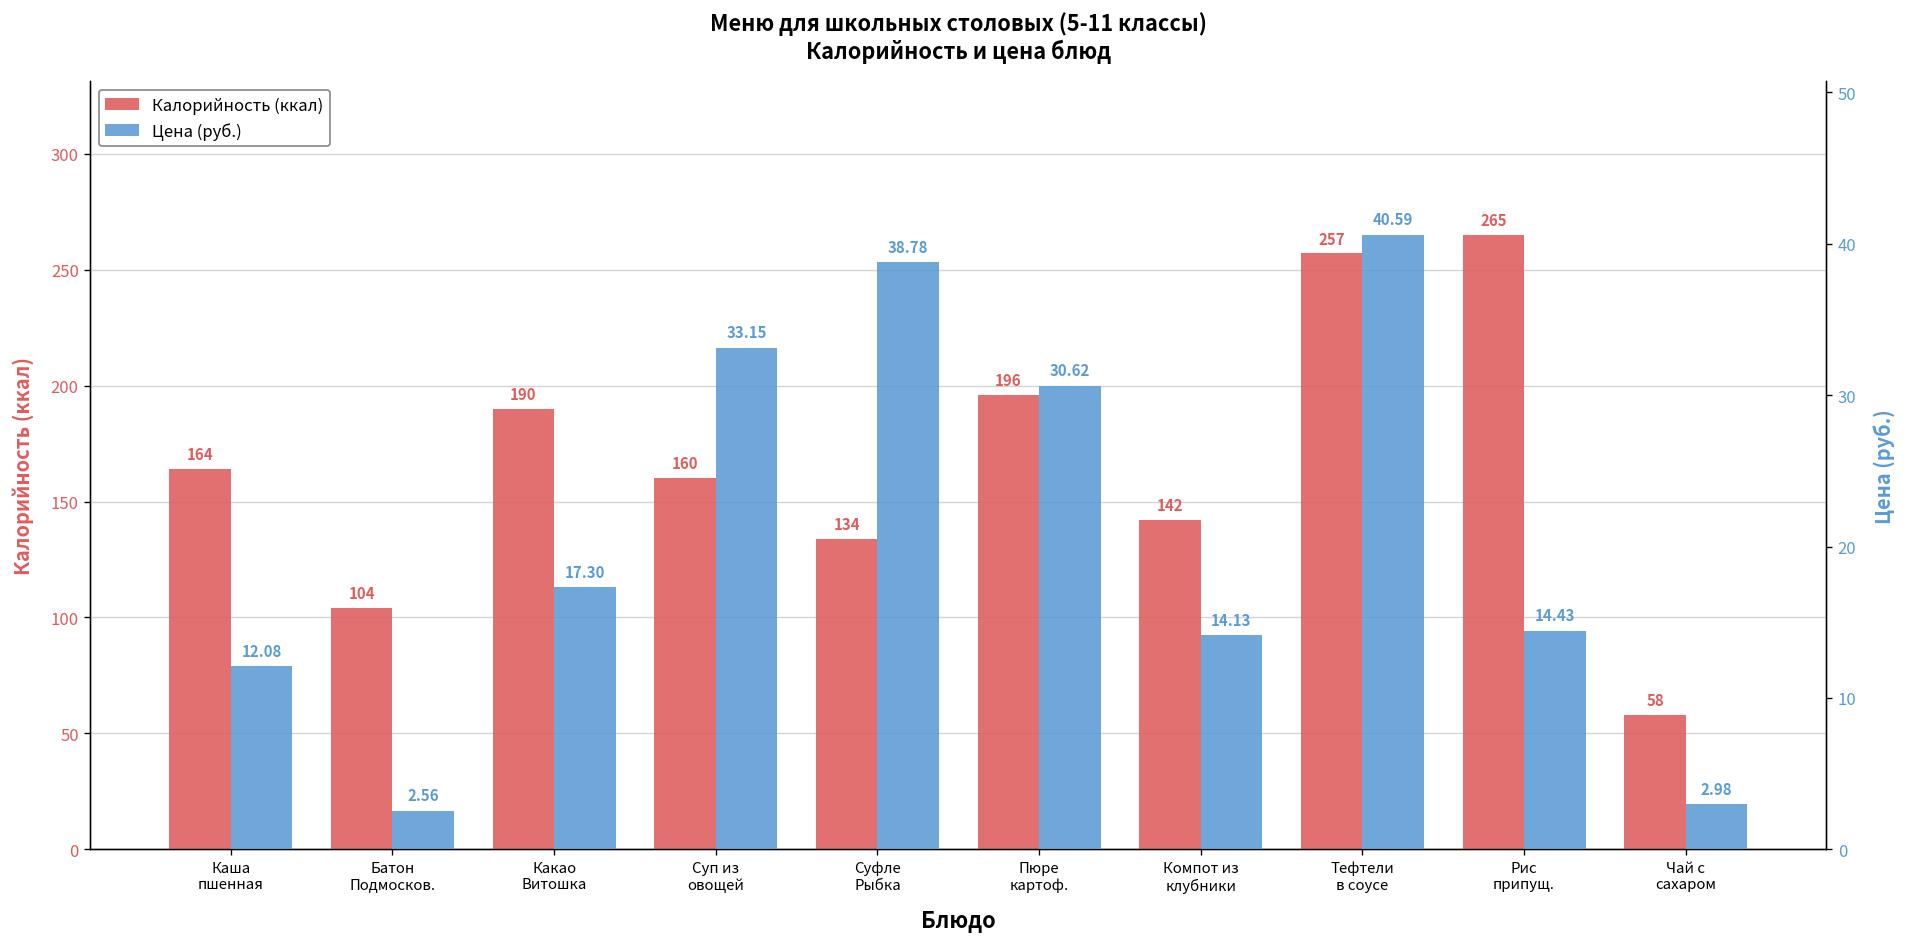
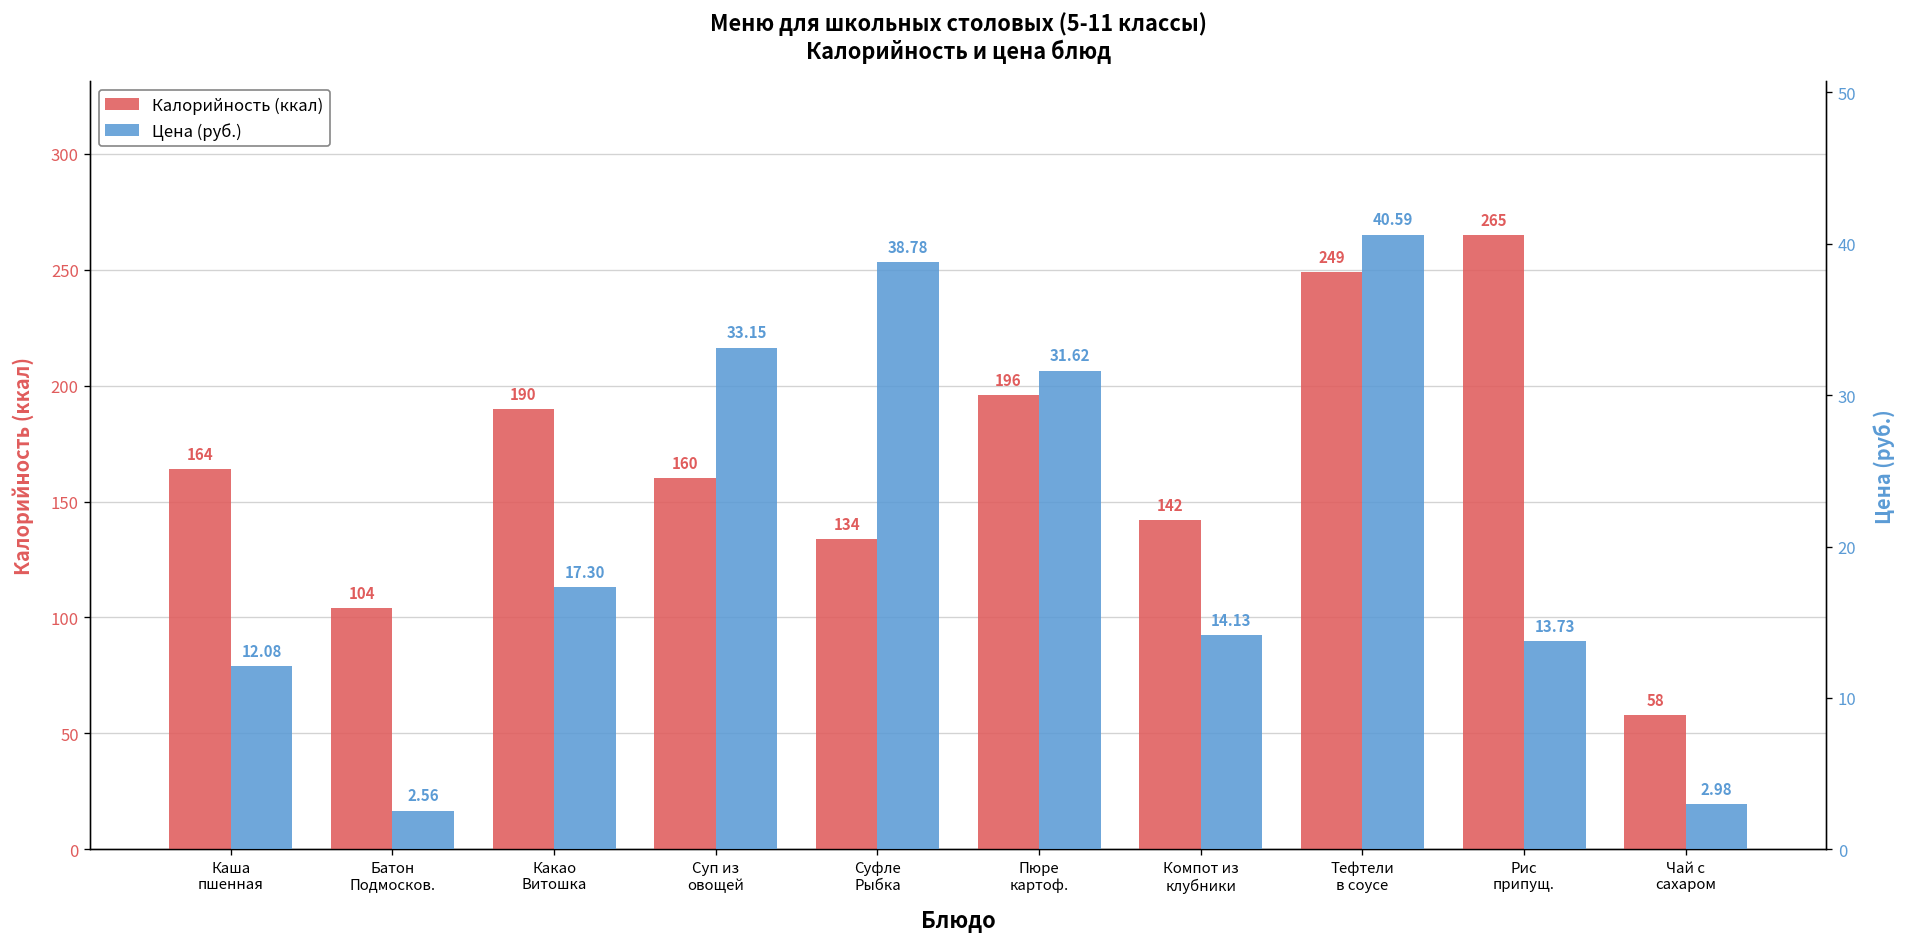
  {
    "Калорийность (ккал)": {
      "Каша пшенная": 164,
      "Батон Подмосков.": 104,
      "Какао Витошка": 190,
      "Суп из овощей": 160,
      "Суфле Рыбка": 134,
      "Пюре картоф.": 196,
      "Компот из клубники": 142,
-     "Тефтели в соусе": 257,
+     "Тефтели в соусе": 249,
      "Рис припущ.": 265,
      "Чай с сахаром": 58
    },
    "Цена (руб.)": {
      "Каша пшенная": 12.08,
      "Батон Подмосков.": 2.56,
      "Какао Витошка": 17.30,
      "Суп из овощей": 33.15,
      "Суфле Рыбка": 38.78,
-     "Пюре картоф.": 30.62,
+     "Пюре картоф.": 31.62,
      "Компот из клубники": 14.13,
      "Тефтели в соусе": 40.59,
-     "Рис припущ.": 14.43,
+     "Рис припущ.": 13.73,
      "Чай с сахаром": 2.98
    }
  }
